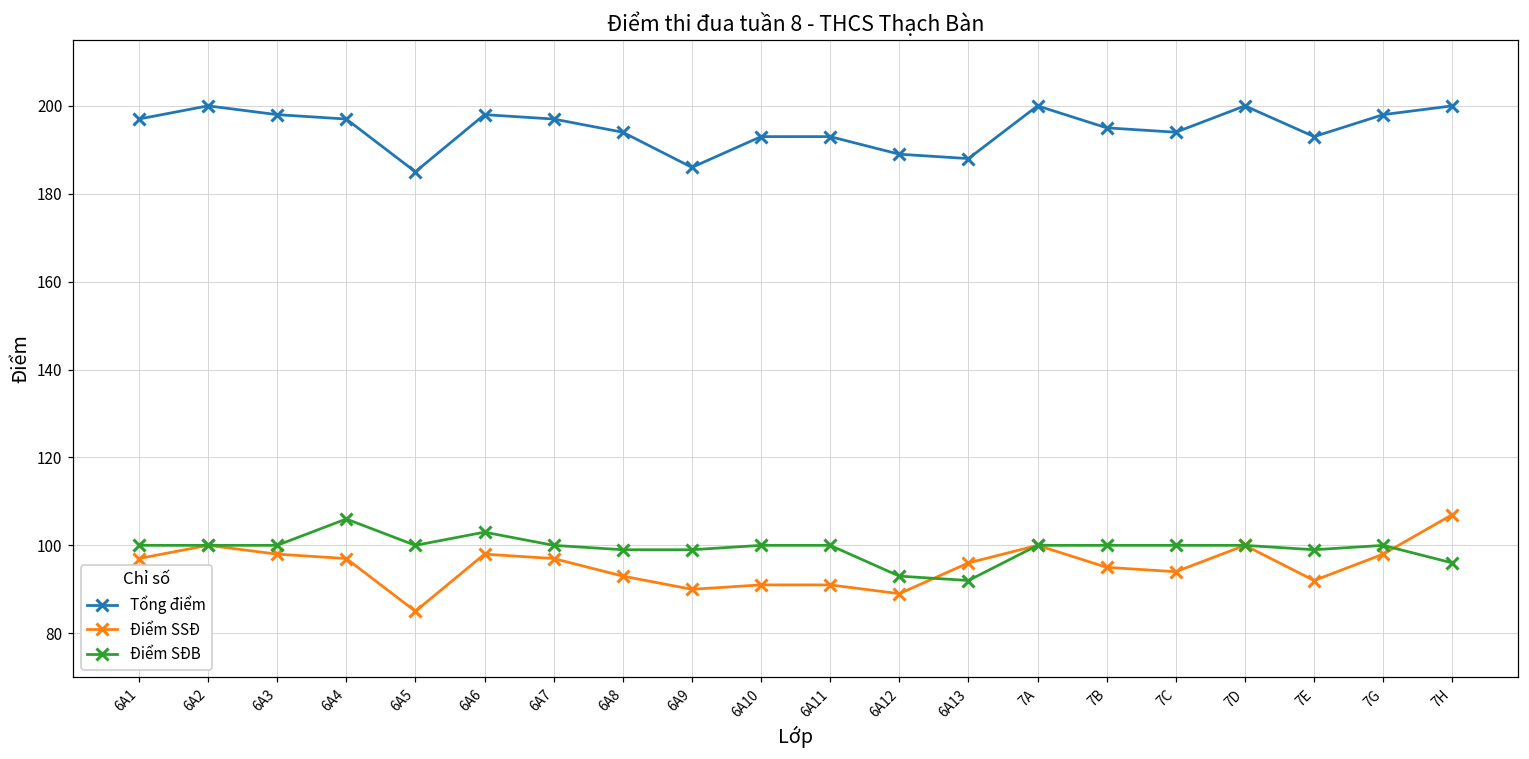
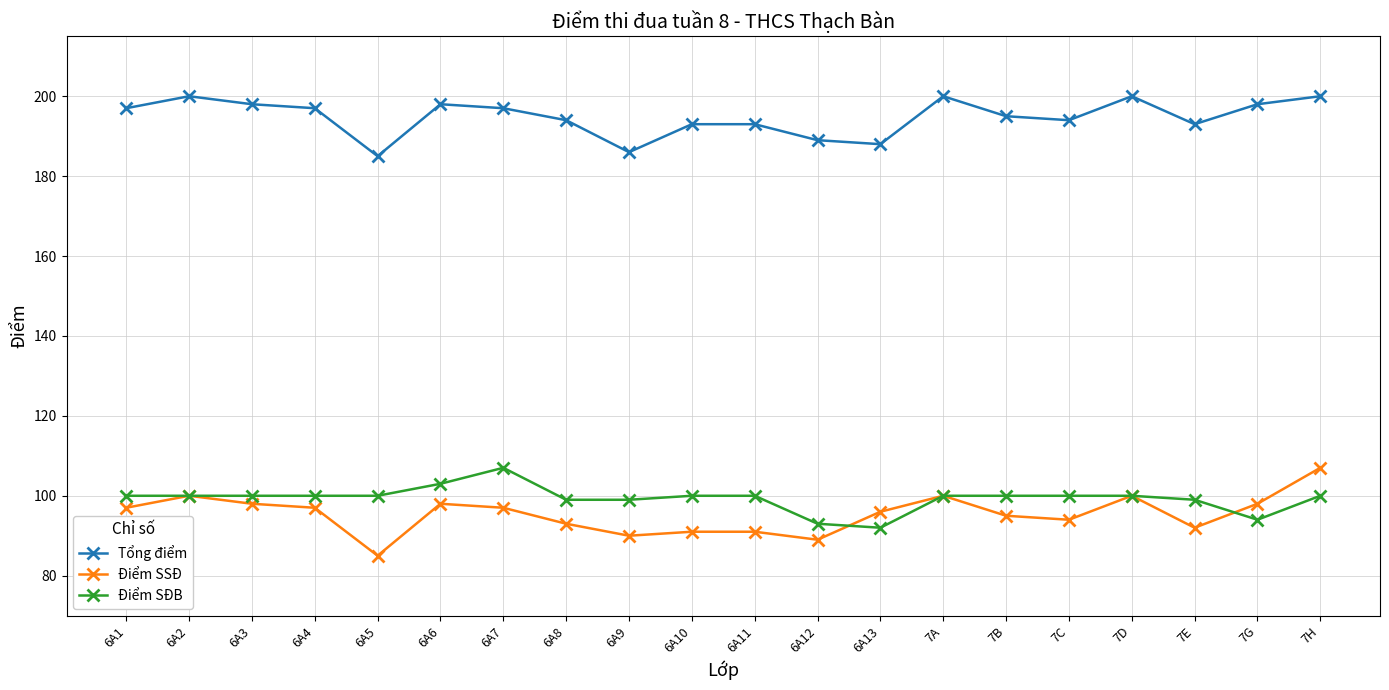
  {
    "Tổng điểm": {
      "6A1": 197,
      "6A2": 200,
      "6A3": 198,
      "6A4": 197,
      "6A5": 185,
      "6A6": 198,
      "6A7": 197,
      "6A8": 194,
      "6A9": 186,
      "6A10": 193,
      "6A11": 193,
      "6A12": 189,
      "6A13": 188,
      "7A": 200,
      "7B": 195,
      "7C": 194,
      "7D": 200,
      "7E": 193,
      "7G": 198,
      "7H": 200
    },
    "Điểm SSĐ": {
      "6A1": 97,
      "6A3": 98,
      "6A4": 97,
      "6A5": 85,
      "6A6": 98,
      "6A7": 97,
      "6A8": 93,
      "6A9": 90,
      "6A10": 91,
      "6A11": 91,
      "6A12": 89,
      "6A13": 96,
      "7B": 95,
      "7C": 94,
      "7E": 92,
      "7G": 98,
      "7H": 107
    },
    "Điểm SĐB": {
      "6A1": 100,
      "6A3": 100,
-     "6A4": 106,
+     "6A4": 100,
      "6A5": 100,
      "6A6": 103,
-     "6A7": 100,
+     "6A7": 107,
      "6A8": 99,
      "6A9": 99,
      "6A10": 100,
      "6A11": 100,
      "6A12": 93,
      "6A13": 92,
      "7B": 100,
      "7C": 100,
      "7E": 99,
-     "7G": 100,
-     "7H": 96
+     "7G": 94,
+     "7H": 100
    }
  }
